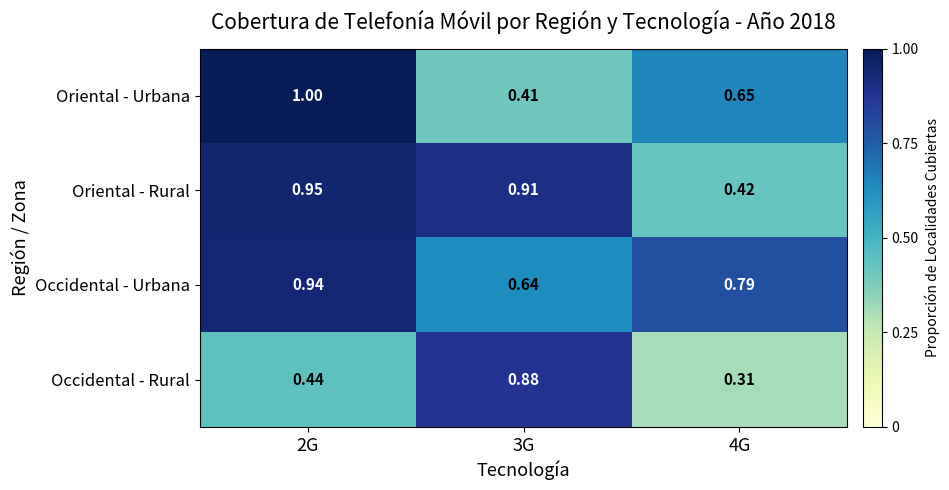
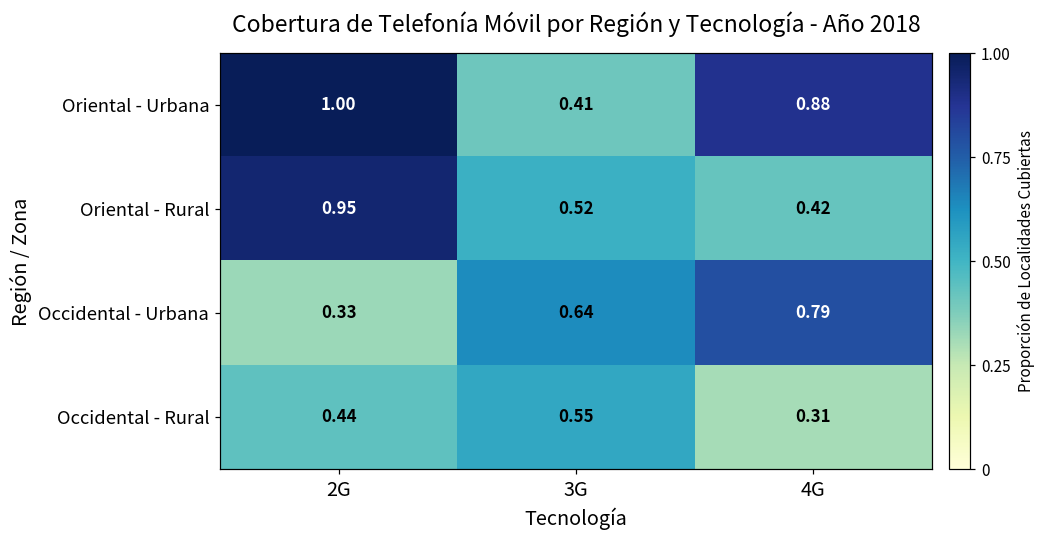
  {
    "Oriental - Urbana": {
      "2G": 1.00,
      "3G": 0.41,
-     "4G": 0.65
+     "4G": 0.88
    },
    "Oriental - Rural": {
      "2G": 0.95,
-     "3G": 0.91,
+     "3G": 0.52,
      "4G": 0.42
    },
    "Occidental - Urbana": {
-     "2G": 0.94,
+     "2G": 0.33,
      "3G": 0.64,
      "4G": 0.79
    },
    "Occidental - Rural": {
      "2G": 0.44,
-     "3G": 0.88,
+     "3G": 0.55,
      "4G": 0.31
    }
  }
